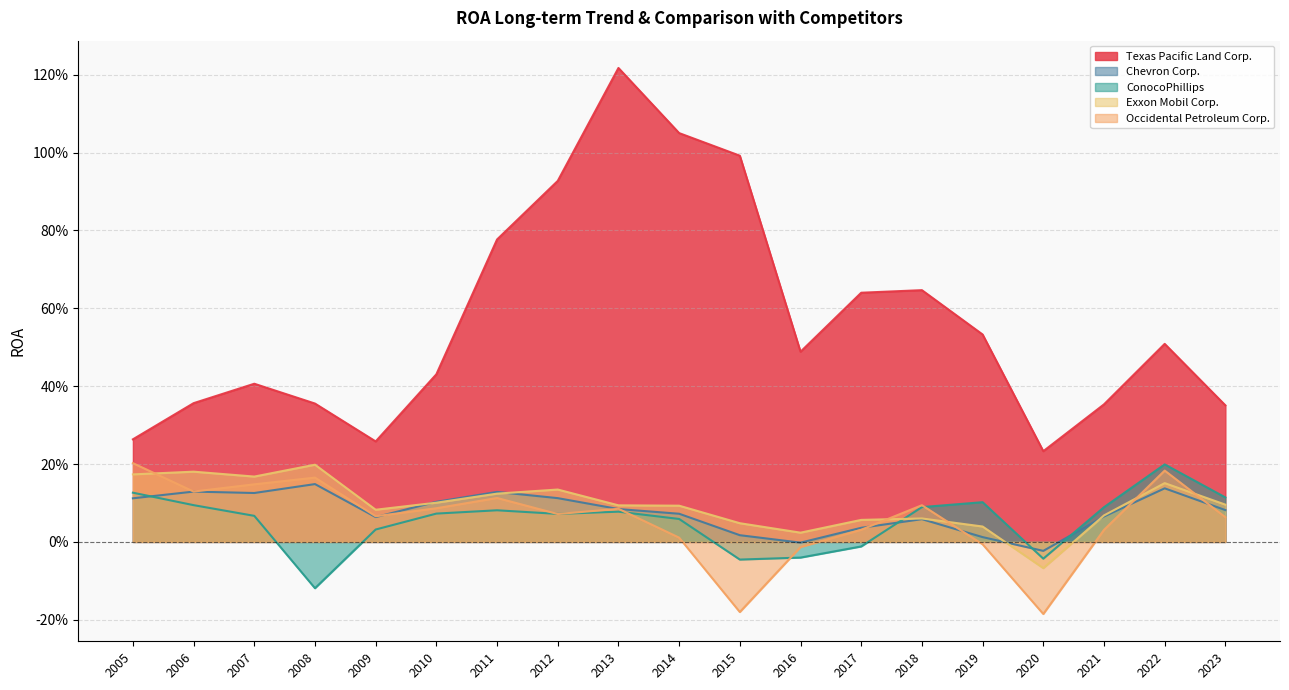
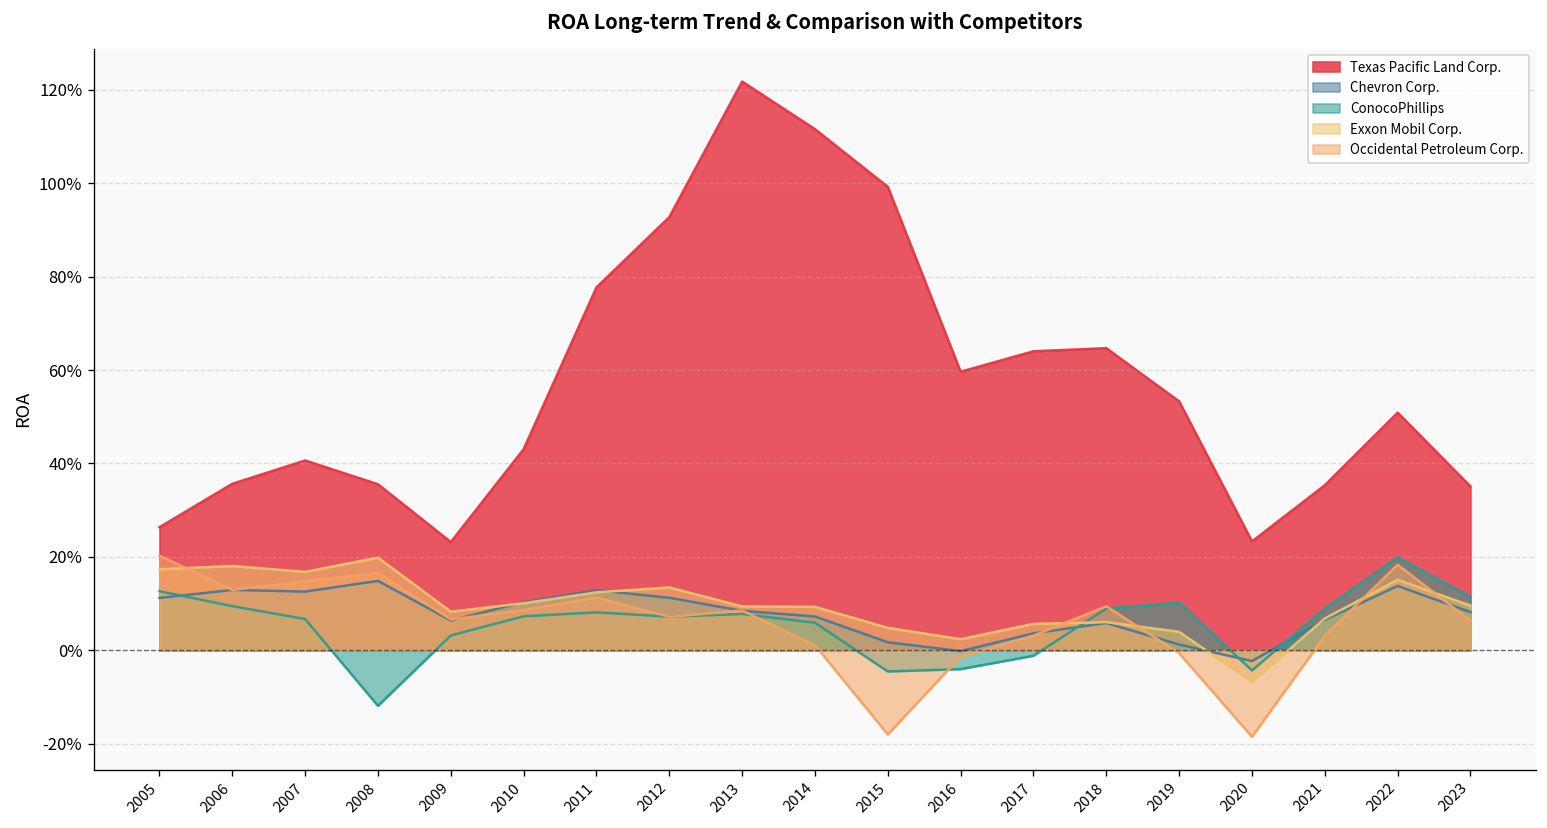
  {
    "Texas Pacific Land Corp.": {
      "2005": "26%",
      "2006": "36%",
      "2007": "41%",
      "2008": "36%",
-     "2009": "26%",
+     "2009": "23%",
      "2010": "43%",
      "2011": "78%",
      "2012": "93%",
      "2013": "122%",
-     "2014": "105%",
+     "2014": "112%",
      "2015": "99%",
-     "2016": "49%",
+     "2016": "60%",
      "2017": "64%",
      "2018": "65%",
      "2019": "53%",
      "2020": "23%",
      "2021": "35%",
      "2022": "51%",
      "2023": "35%"
    }
  }
